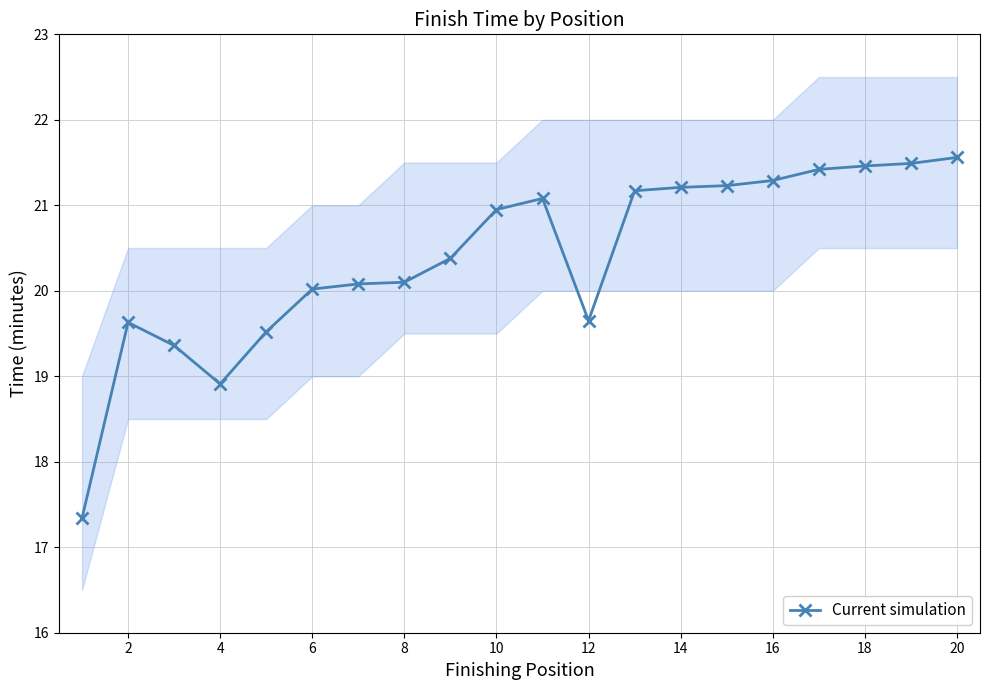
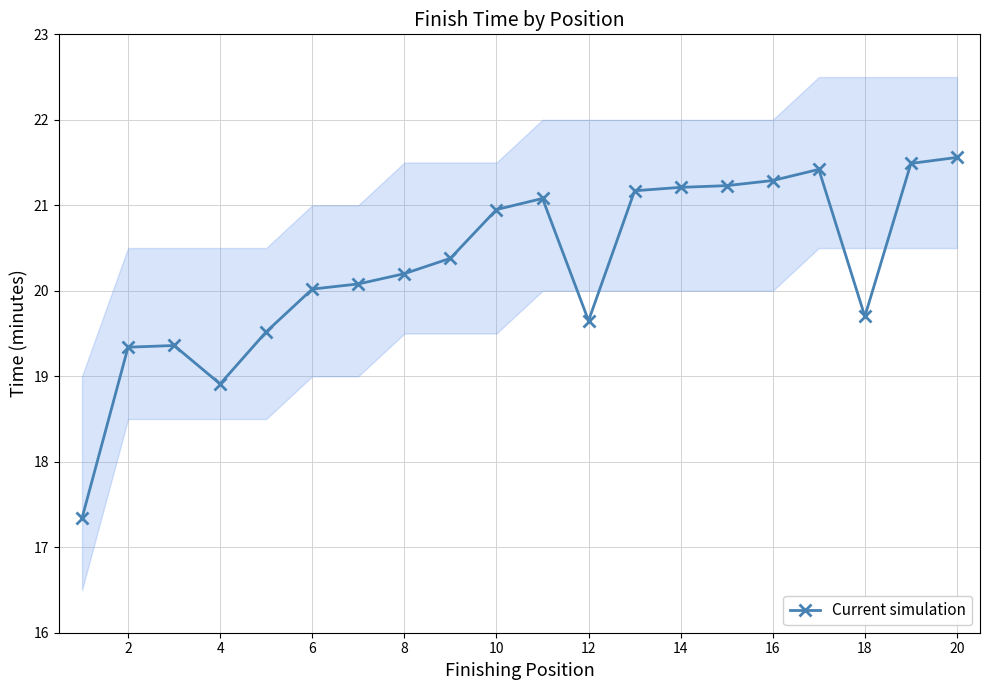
  {
    "Current simulation": {
-     "2": 19.6,
+     "2": 19.3,
      "4": 18.9,
      "6": 20.0,
-     "8": 20.1,
+     "8": 20.2,
      "10": 21.0,
      "12": 19.7,
      "14": 21.2,
      "16": 21.3,
-     "18": 21.5,
+     "18": 19.7,
      "20": 21.6
    }
  }
